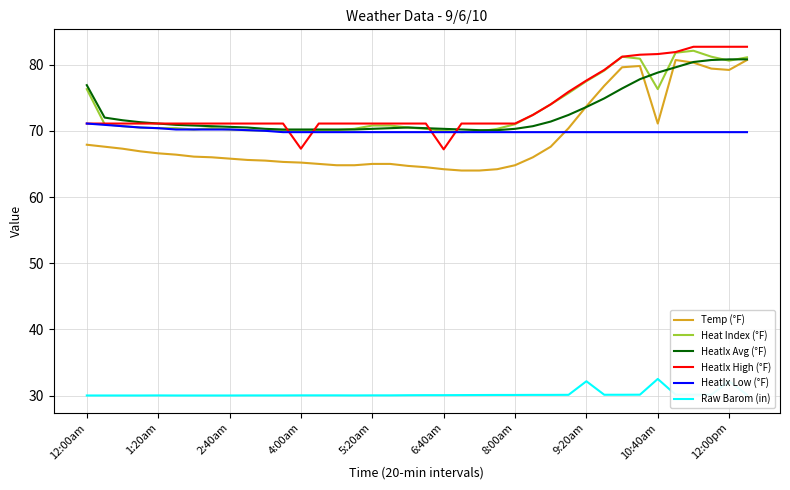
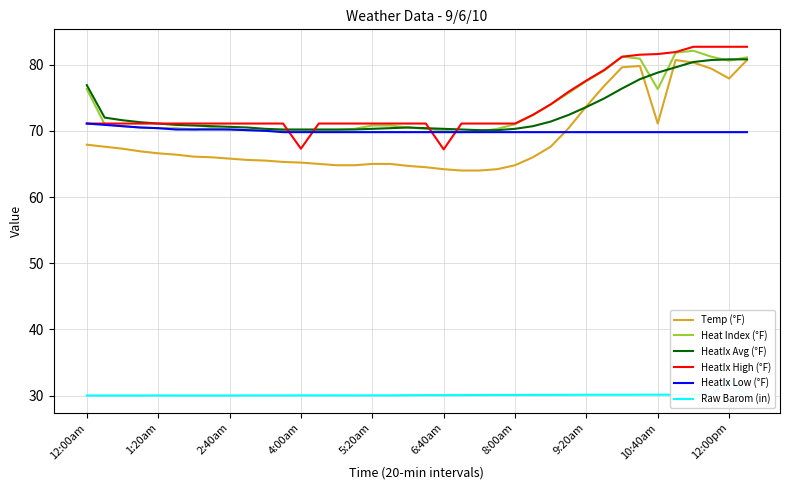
  {
    "Temp (°F)": {
      "12:00am": 68,
      "1:20am": 67,
      "2:40am": 66,
      "4:00am": 65,
      "5:20am": 65,
      "6:40am": 64,
      "8:00am": 65,
      "10:40am": 71,
-     "12:00pm": 79
+     "12:00pm": 78
    },
    "Heat Index (°F)": {
      "12:00am": 76,
      "10:40am": 76
    },
    "HeatIx Avg (°F)": {
      "12:00am": 77,
      "2:40am": 71,
      "5:20am": 70,
      "8:00am": 70,
      "10:40am": 79
    },
    "HeatIx High (°F)": {
      "2:40am": 71,
      "4:00am": 67,
      "6:40am": 67,
      "10:40am": 82,
      "12:00pm": 83
    },
    "HeatIx Low (°F)": {
      "5:20am": 70,
      "8:00am": 70,
      "9:20am": 70,
      "10:40am": 70,
      "12:00pm": 70
    },
    "Raw Barom (in)": {
      "12:00am": 30,
      "1:20am": 30,
      "2:40am": 30,
      "4:00am": 30,
      "5:20am": 30,
      "6:40am": 30,
      "8:00am": 30,
-     "9:20am": 32,
-     "10:40am": 33
+     "9:20am": 30,
+     "10:40am": 30
    }
  }
